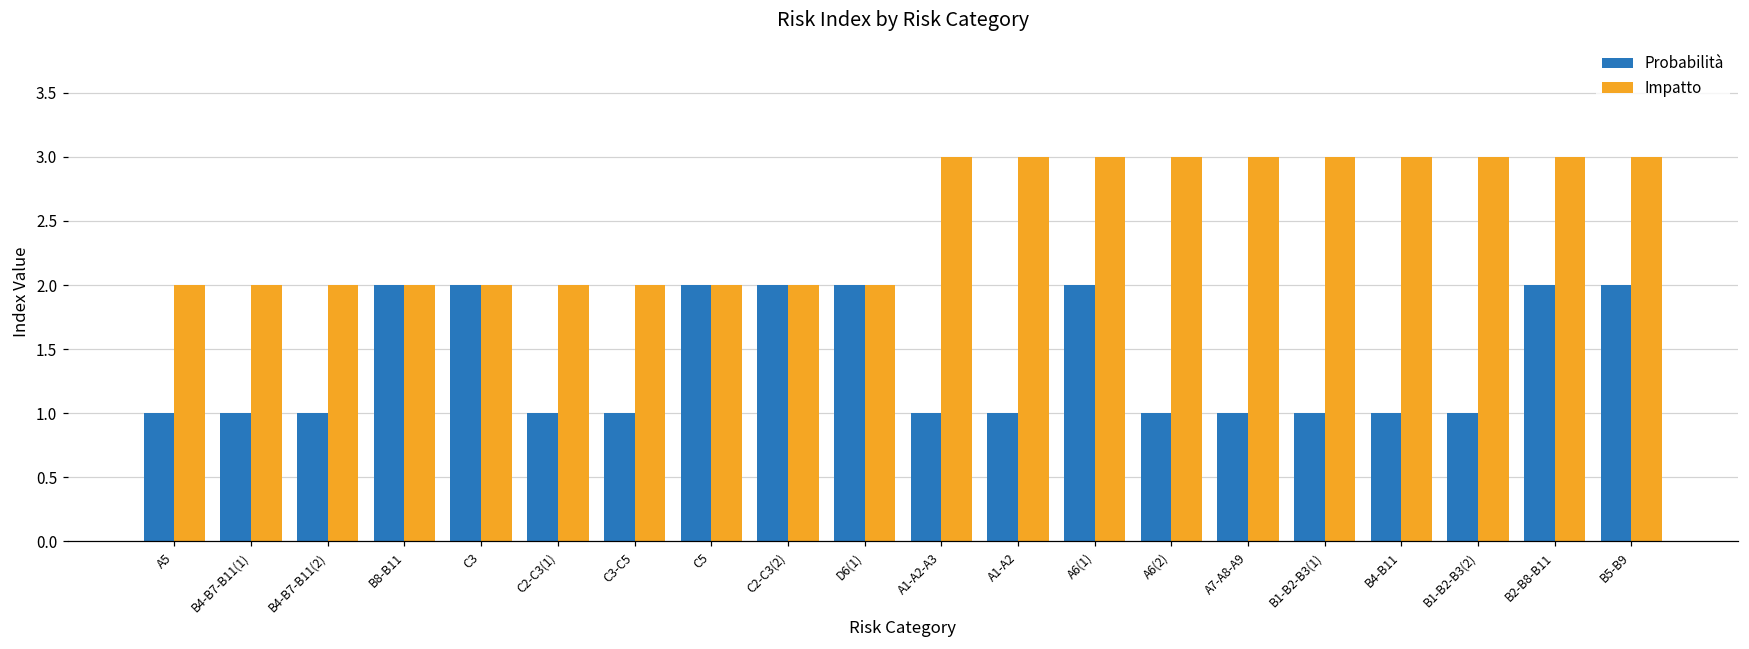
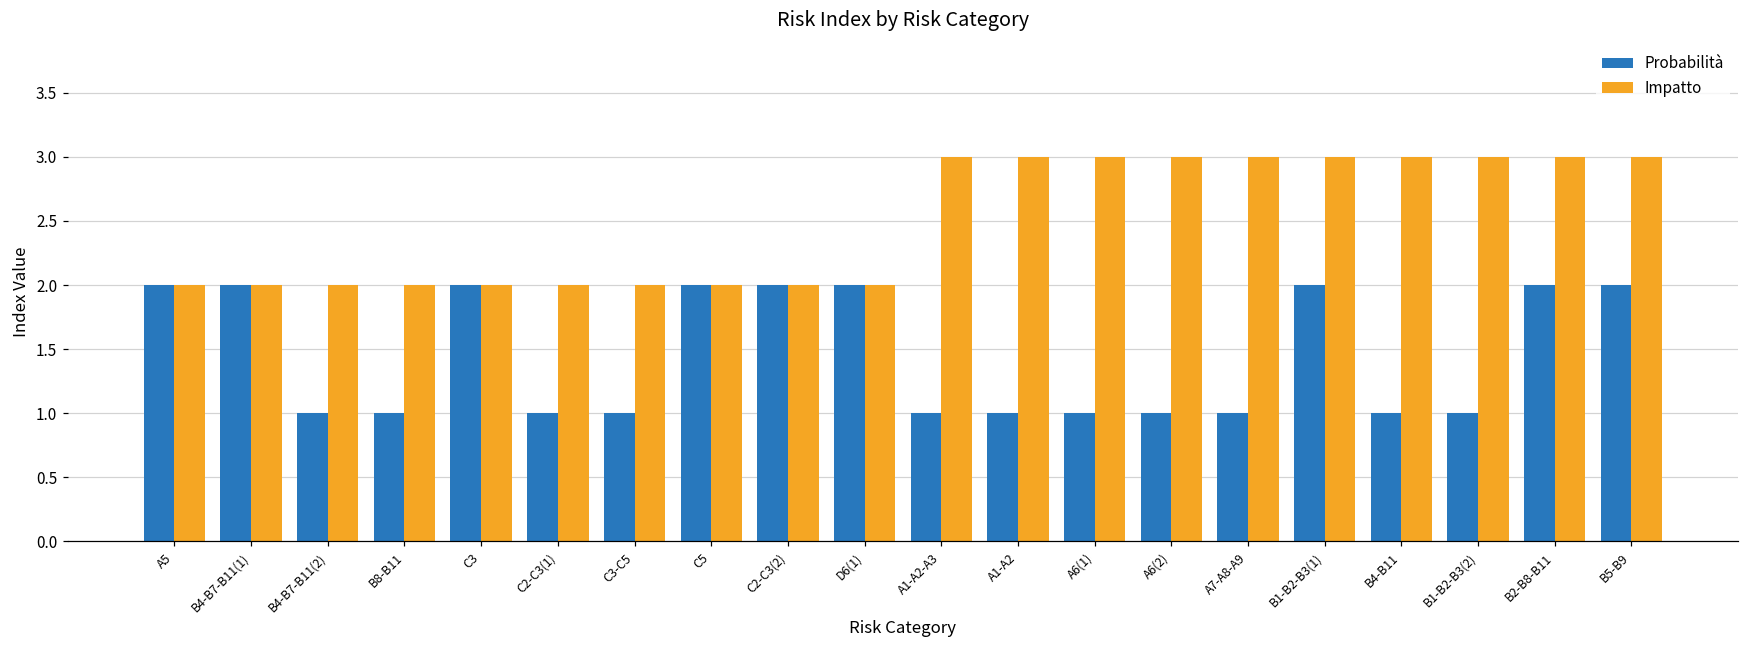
  {
    "Probabilità": {
-     "A5": 1,
-     "B4-B7-B11(1)": 1,
+     "A5": 2,
+     "B4-B7-B11(1)": 2,
      "B4-B7-B11(2)": 1,
-     "B8-B11": 2,
+     "B8-B11": 1,
      "C3": 2,
      "C2-C3(1)": 1,
      "C3-C5": 1,
      "C5": 2,
      "C2-C3(2)": 2,
      "D6(1)": 2,
      "A1-A2-A3": 1,
      "A1-A2": 1,
-     "A6(1)": 2,
+     "A6(1)": 1,
      "A6(2)": 1,
      "A7-A8-A9": 1,
-     "B1-B2-B3(1)": 1,
+     "B1-B2-B3(1)": 2,
      "B4-B11": 1,
      "B1-B2-B3(2)": 1,
      "B2-B8-B11": 2,
      "B5-B9": 2
    },
    "Impatto": {
      "A5": 2,
      "B4-B7-B11(1)": 2,
      "B4-B7-B11(2)": 2,
      "B8-B11": 2,
      "C3": 2,
      "C2-C3(1)": 2,
      "C3-C5": 2,
      "C5": 2,
      "C2-C3(2)": 2,
      "D6(1)": 2,
      "A1-A2-A3": 3,
      "A1-A2": 3,
      "A6(1)": 3,
      "A6(2)": 3,
      "A7-A8-A9": 3,
      "B1-B2-B3(1)": 3,
      "B4-B11": 3,
      "B1-B2-B3(2)": 3,
      "B2-B8-B11": 3,
      "B5-B9": 3
    }
  }
